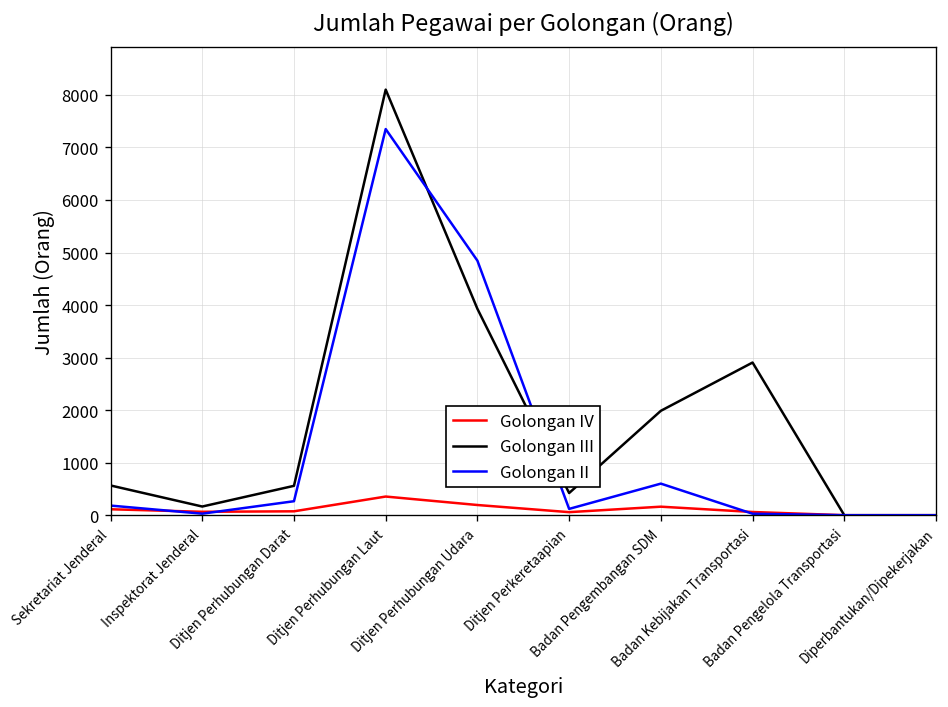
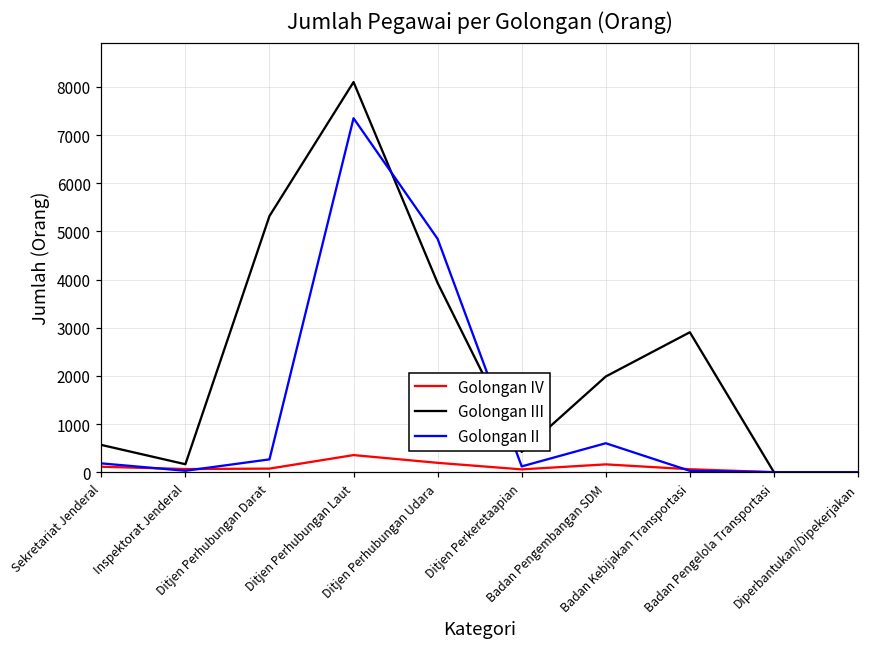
  {
    "Golongan IV": {
      "Sekretariat Jenderal": 100,
      "Ditjen Perhubungan Darat": 100,
      "Ditjen Perhubungan Laut": 400,
      "Ditjen Perhubungan Udara": 200,
      "Ditjen Perkeretaapian": 100,
      "Badan Pengembangan SDM": 200
    },
    "Golongan III": {
      "Sekretariat Jenderal": 600,
      "Inspektorat Jenderal": 200,
-     "Ditjen Perhubungan Darat": 600,
+     "Ditjen Perhubungan Darat": 5300,
      "Ditjen Perhubungan Laut": 8100,
      "Ditjen Perhubungan Udara": 3900,
      "Ditjen Perkeretaapian": 400,
      "Badan Pengembangan SDM": 2000,
      "Badan Kebijakan Transportasi": 2900
    },
    "Golongan II": {
      "Sekretariat Jenderal": 200,
      "Ditjen Perhubungan Darat": 300,
      "Ditjen Perhubungan Laut": 7400,
      "Ditjen Perhubungan Udara": 4800,
      "Ditjen Perkeretaapian": 100,
      "Badan Pengembangan SDM": 600
    }
  }
